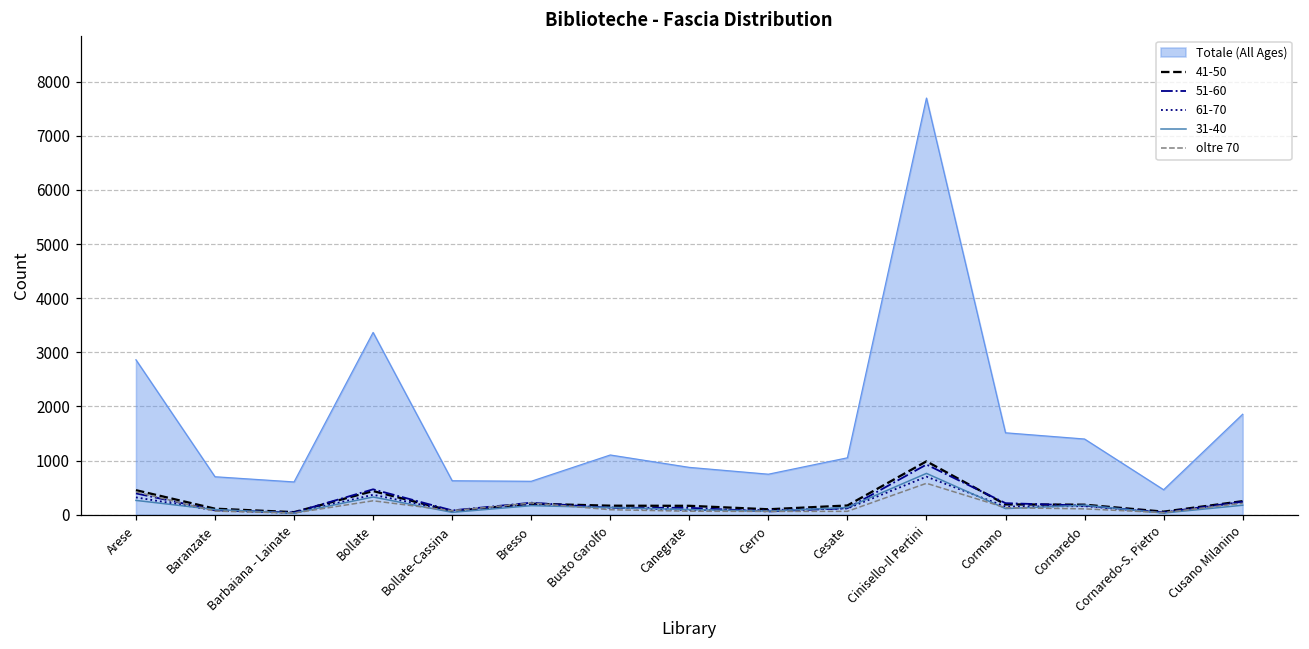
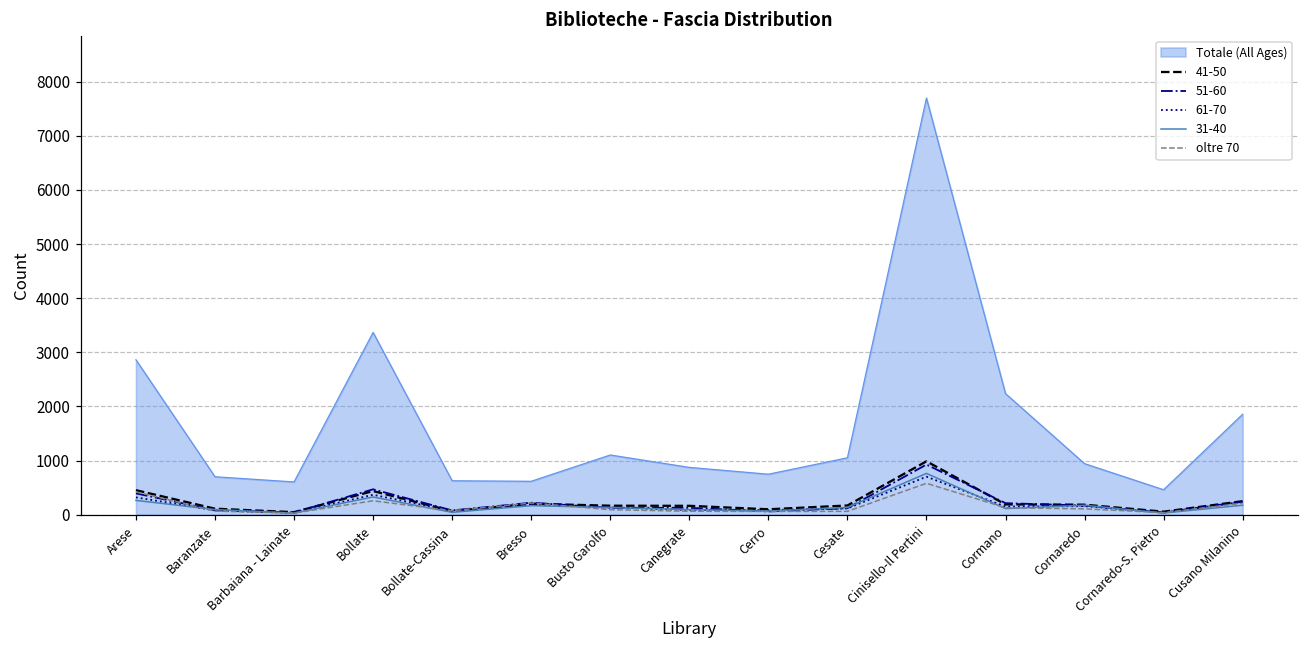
  {
    "Totale (All Ages)": {
      "Arese": 2900,
      "Baranzate": 700,
      "Barbaiana - Lainate": 600,
      "Bollate": 3400,
      "Bollate-Cassina": 600,
      "Bresso": 600,
      "Busto Garolfo": 1100,
      "Canegrate": 900,
      "Cerro": 700,
      "Cesate": 1100,
      "Cinisello-Il Pertini": 7700,
-     "Cormano": 1500,
-     "Cornaredo": 1400,
+     "Cormano": 2200,
+     "Cornaredo": 900,
      "Cornaredo-S. Pietro": 500,
      "Cusano Milanino": 1900
    },
    "41-50": {
      "Cinisello-Il Pertini": 1000
    },
    "31-40": {
      "Arese": 300,
      "Cinisello-Il Pertini": 800
    },
    "oltre 70": {
      "Bollate": 300,
      "Cesate": 100,
      "Cinisello-Il Pertini": 600
    }
  }
